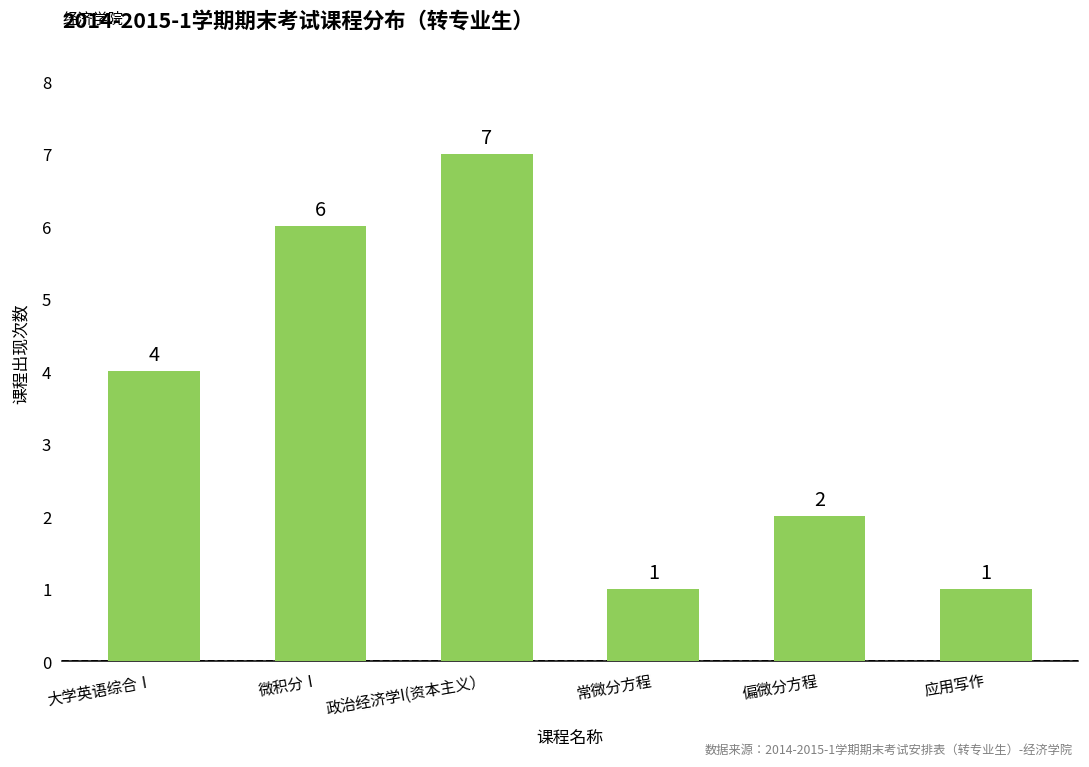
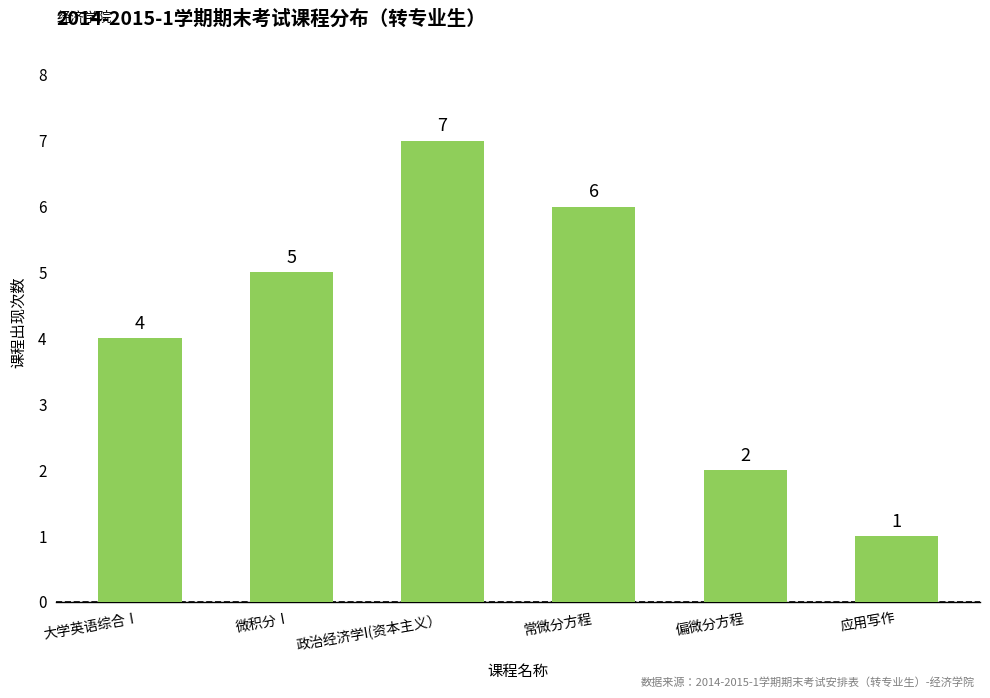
  {
    "大学英语综合Ⅰ": 4,
-   "微积分Ⅰ": 6,
+   "微积分Ⅰ": 5,
    "政治经济学I(资本主义）": 7,
-   "常微分方程": 1,
+   "常微分方程": 6,
    "偏微分方程": 2,
    "应用写作": 1
  }
